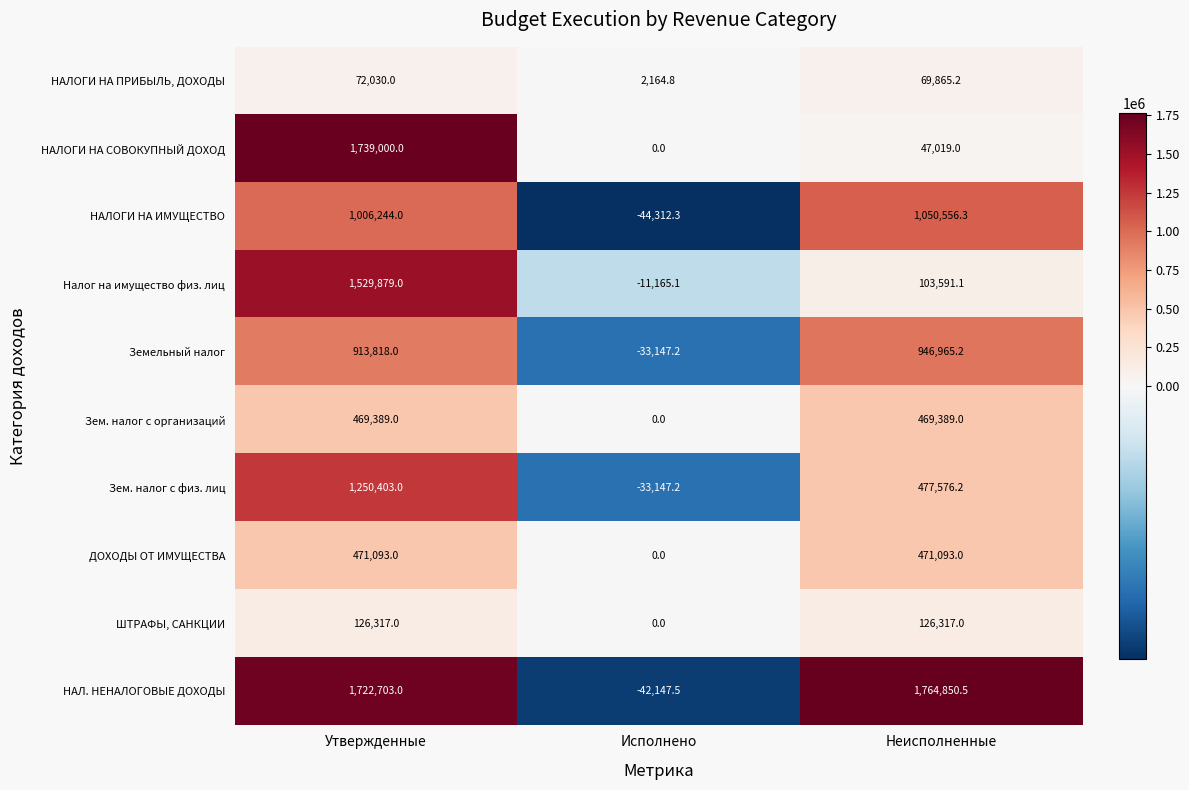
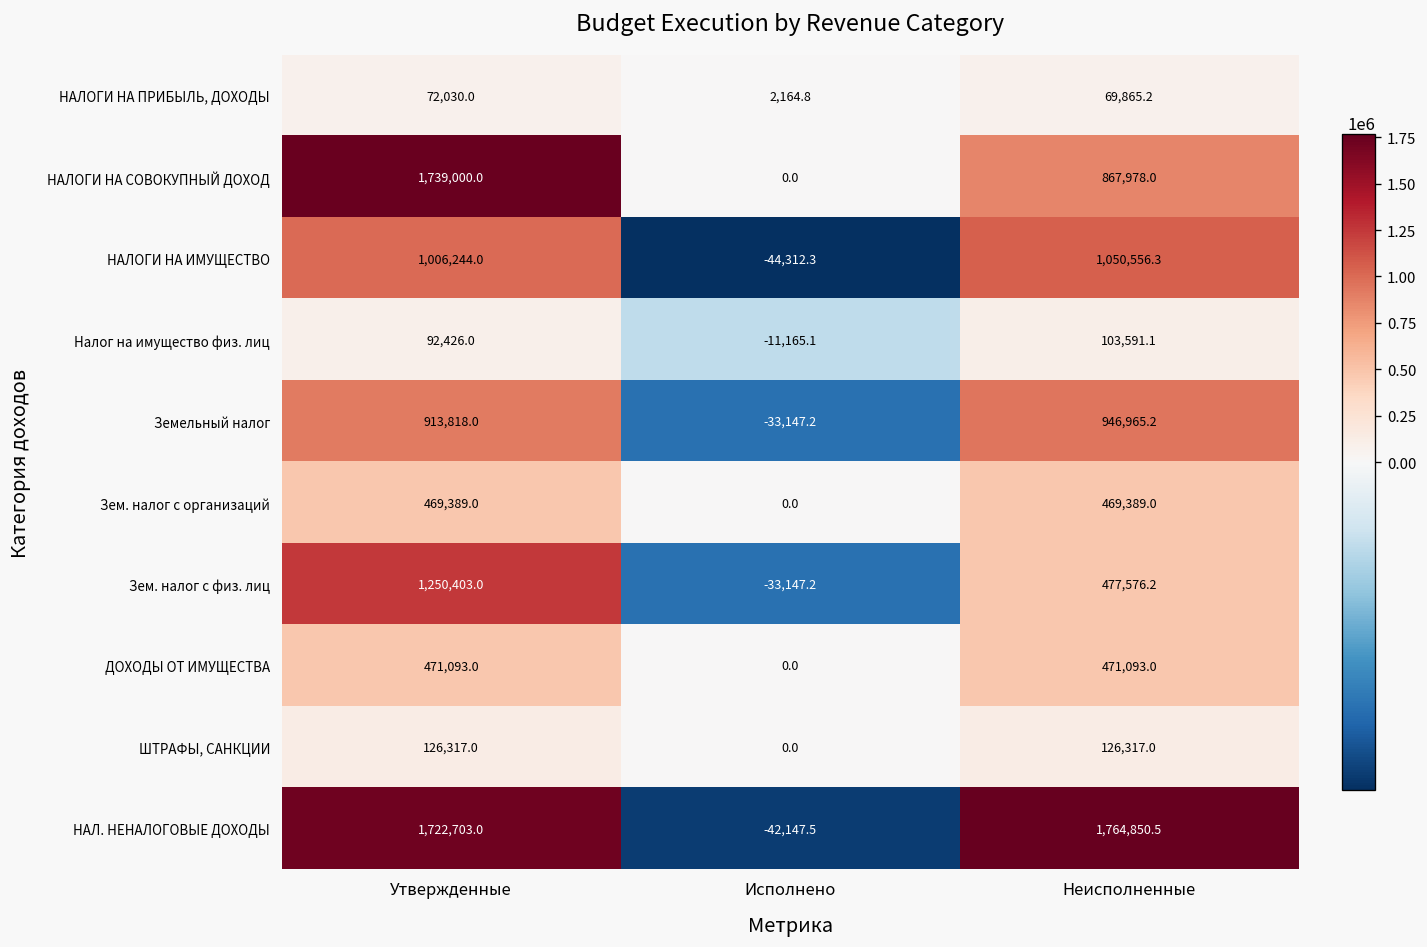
  {
    "НАЛОГИ НА ПРИБЫЛЬ, ДОХОДЫ": {
      "Утвержденные": "72,030.0",
      "Исполнено": "2,164.8",
      "Неисполненные": "69,865.2"
    },
    "НАЛОГИ НА СОВОКУПНЫЙ ДОХОД": {
      "Утвержденные": "1,739,000.0",
      "Исполнено": "0.0",
-     "Неисполненные": "47,019.0"
+     "Неисполненные": "867,978.0"
    },
    "НАЛОГИ НА ИМУЩЕСТВО": {
      "Утвержденные": "1,006,244.0",
      "Исполнено": "-44,312.3",
      "Неисполненные": "1,050,556.3"
    },
    "Налог на имущество физ. лиц": {
-     "Утвержденные": "1,529,879.0",
+     "Утвержденные": "92,426.0",
      "Исполнено": "-11,165.1",
      "Неисполненные": "103,591.1"
    },
    "Земельный налог": {
      "Утвержденные": "913,818.0",
      "Исполнено": "-33,147.2",
      "Неисполненные": "946,965.2"
    },
    "Зем. налог с организаций": {
      "Утвержденные": "469,389.0",
      "Исполнено": "0.0",
      "Неисполненные": "469,389.0"
    },
    "Зем. налог с физ. лиц": {
      "Утвержденные": "1,250,403.0",
      "Исполнено": "-33,147.2",
      "Неисполненные": "477,576.2"
    },
    "ДОХОДЫ ОТ ИМУЩЕСТВА": {
      "Утвержденные": "471,093.0",
      "Исполнено": "0.0",
      "Неисполненные": "471,093.0"
    },
    "ШТРАФЫ, САНКЦИИ": {
      "Утвержденные": "126,317.0",
      "Исполнено": "0.0",
      "Неисполненные": "126,317.0"
    },
    "НАЛ. НЕНАЛОГОВЫЕ ДОХОДЫ": {
      "Утвержденные": "1,722,703.0",
      "Исполнено": "-42,147.5",
      "Неисполненные": "1,764,850.5"
    }
  }
